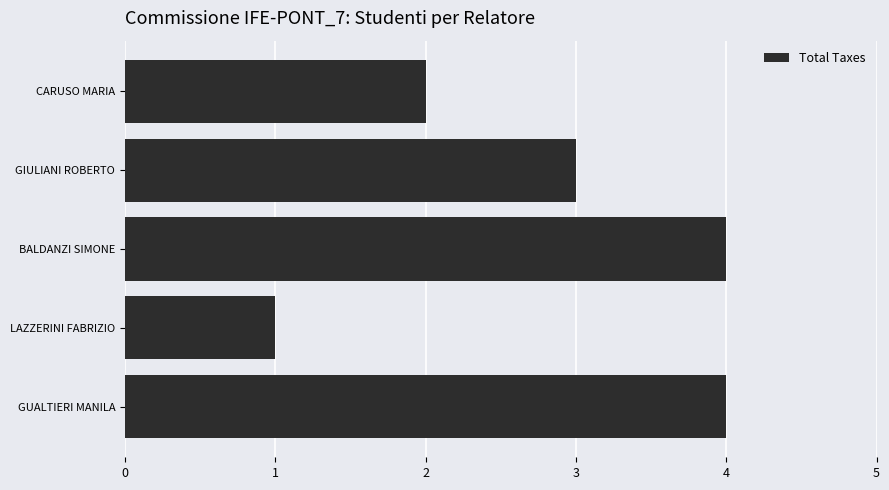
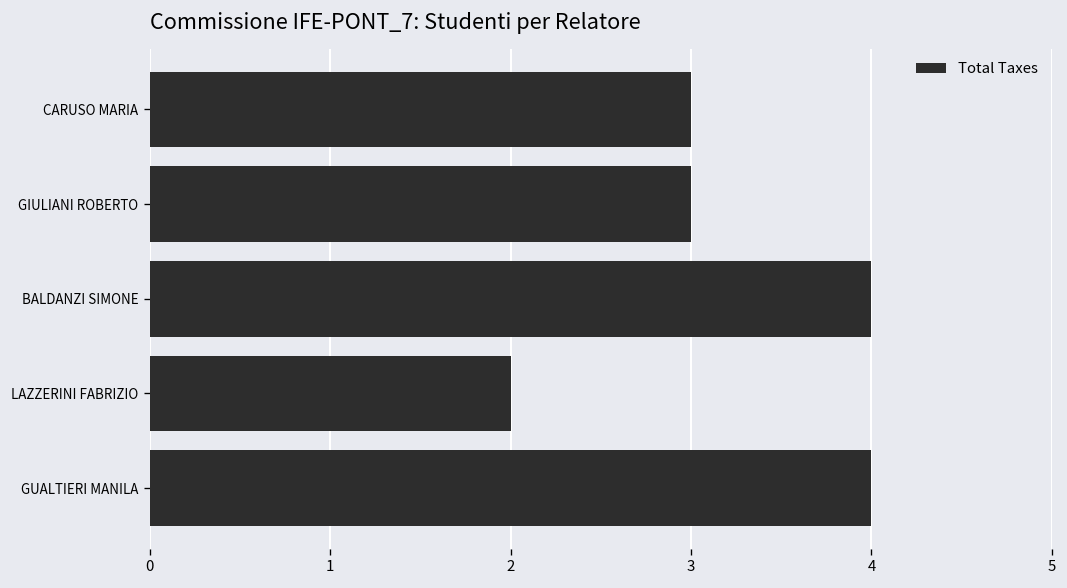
  {
-   "CARUSO MARIA": 2,
+   "CARUSO MARIA": 3,
    "GIULIANI ROBERTO": 3,
    "BALDANZI SIMONE": 4,
-   "LAZZERINI FABRIZIO": 1,
+   "LAZZERINI FABRIZIO": 2,
    "GUALTIERI MANILA": 4
  }
